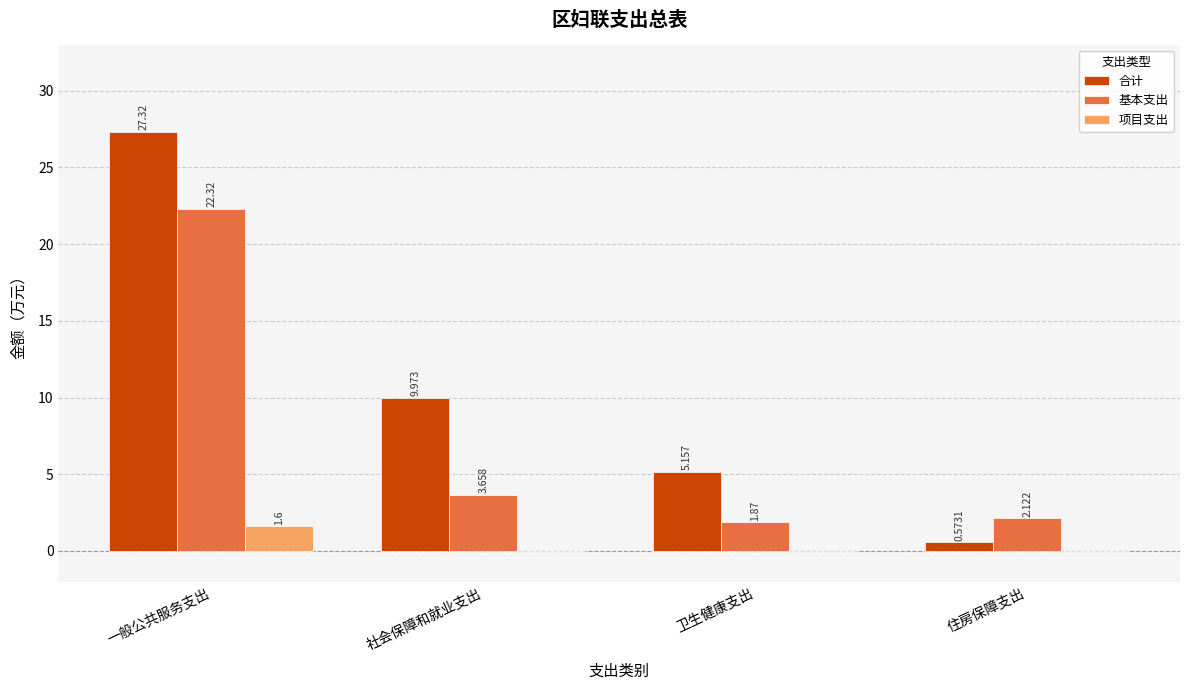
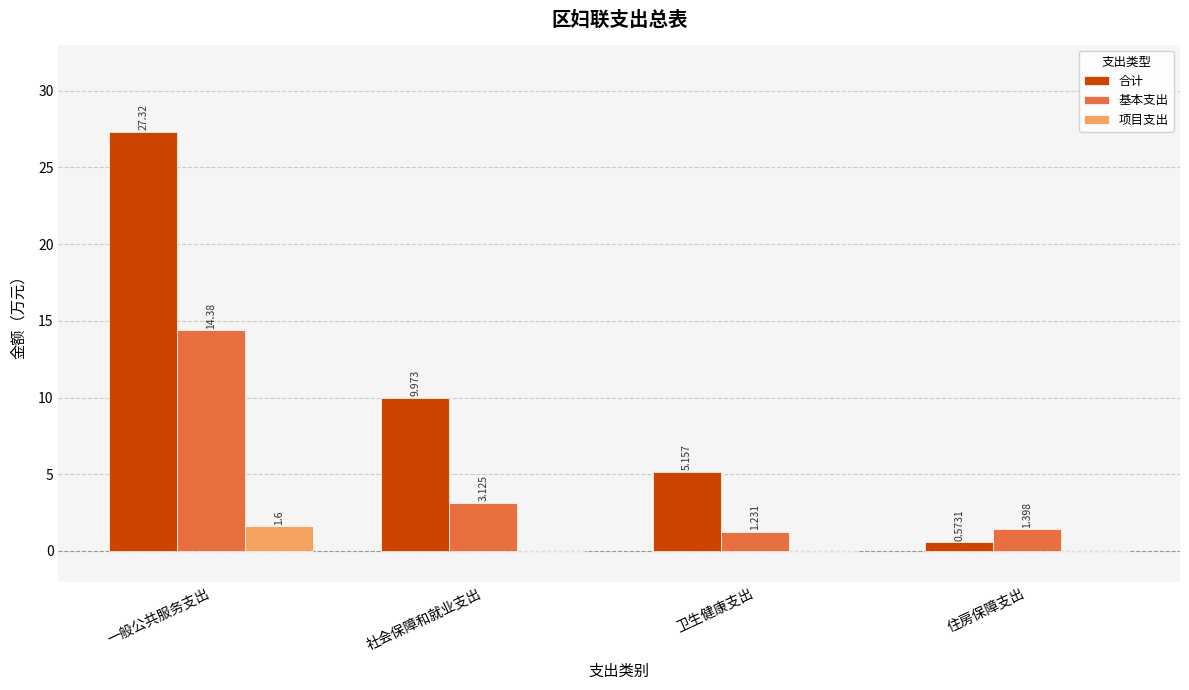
  {
    "合计": {
      "一般公共服务支出": 27.32,
      "社会保障和就业支出": 9.973,
      "卫生健康支出": 5.157,
      "住房保障支出": 0.5731
    },
    "基本支出": {
-     "一般公共服务支出": 22.32,
-     "社会保障和就业支出": 3.658,
-     "卫生健康支出": 1.87,
-     "住房保障支出": 2.122
+     "一般公共服务支出": 14.38,
+     "社会保障和就业支出": 3.125,
+     "卫生健康支出": 1.231,
+     "住房保障支出": 1.398
    },
    "项目支出": {
      "一般公共服务支出": 1.6
    }
  }
